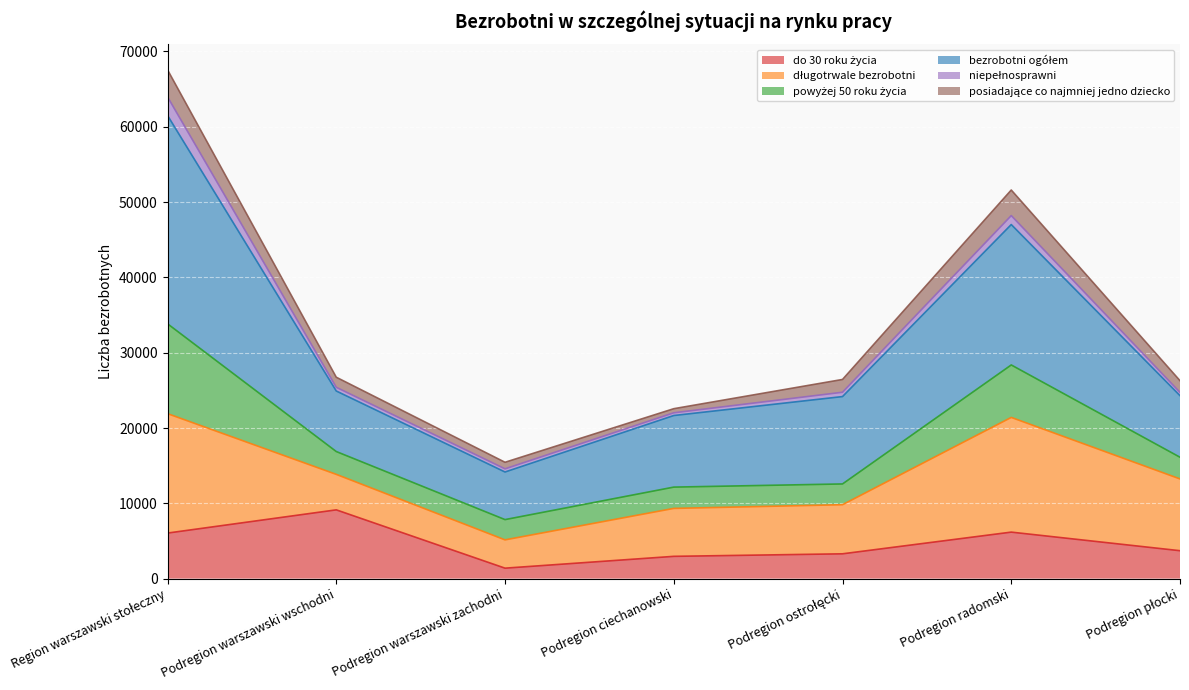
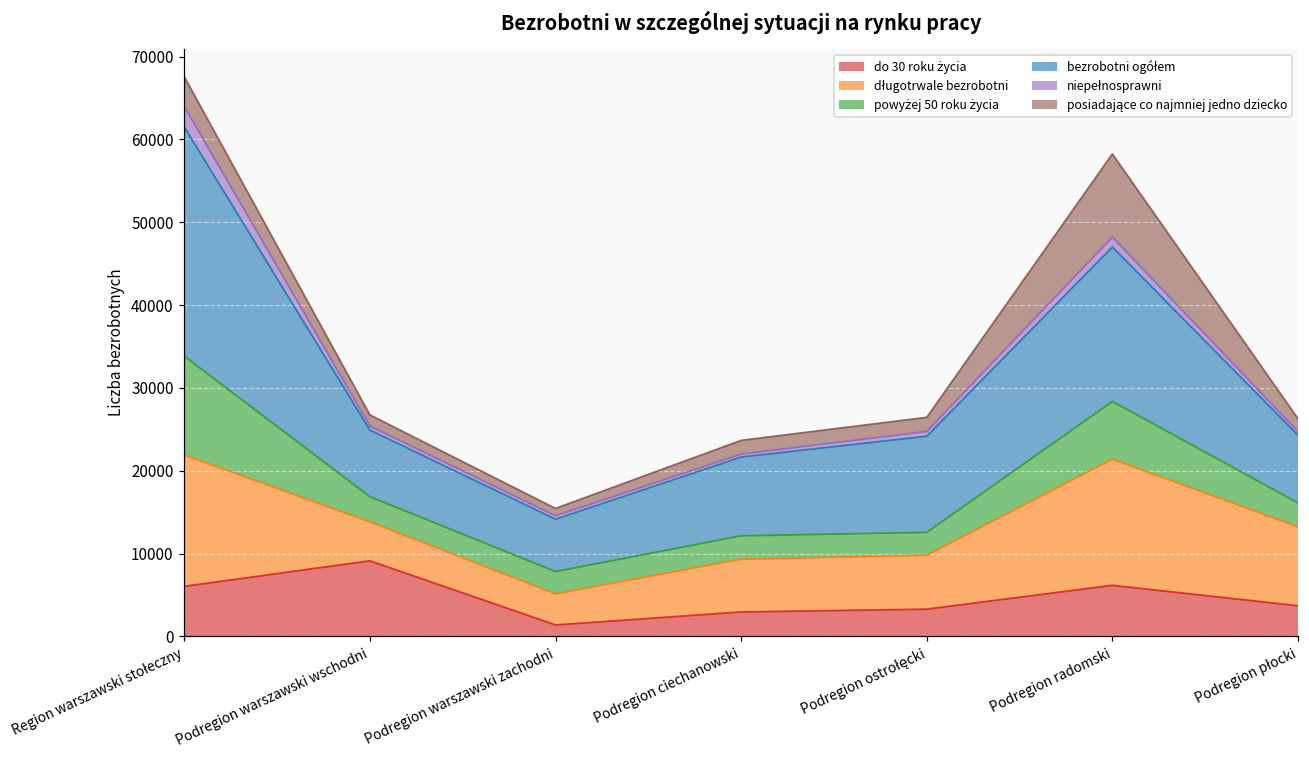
  {
    "do 30 roku życia": {
      "Region warszawski stołeczny": 6000,
      "Podregion warszawski wschodni": 9000,
      "Podregion warszawski zachodni": 1000,
      "Podregion ciechanowski": 3000,
      "Podregion ostrołęcki": 3000,
      "Podregion radomski": 6000,
      "Podregion płocki": 4000
    },
    "długotrwale bezrobotni": {
      "Region warszawski stołeczny": 16000,
      "Podregion warszawski wschodni": 5000,
      "Podregion warszawski zachodni": 4000,
      "Podregion ciechanowski": 6000,
      "Podregion ostrołęcki": 7000,
      "Podregion radomski": 15000,
      "Podregion płocki": 10000
    },
    "powyżej 50 roku życia": {
      "Region warszawski stołeczny": 12000,
      "Podregion warszawski wschodni": 3000,
      "Podregion warszawski zachodni": 3000,
      "Podregion ciechanowski": 3000,
      "Podregion ostrołęcki": 3000,
      "Podregion radomski": 7000,
      "Podregion płocki": 3000
    },
    "bezrobotni ogółem": {
      "Region warszawski stołeczny": 28000,
      "Podregion warszawski wschodni": 8000,
      "Podregion warszawski zachodni": 6000,
      "Podregion ciechanowski": 10000,
      "Podregion ostrołęcki": 12000,
      "Podregion radomski": 19000,
      "Podregion płocki": 8000
    },
    "niepełnosprawni": {
      "Region warszawski stołeczny": 2000,
      "Podregion warszawski wschodni": 0,
      "Podregion warszawski zachodni": 0,
      "Podregion ciechanowski": 0,
      "Podregion ostrołęcki": 1000,
      "Podregion radomski": 1000,
      "Podregion płocki": 0
    },
    "posiadające co najmniej jedno dziecko": {
      "Region warszawski stołeczny": 4000,
      "Podregion warszawski wschodni": 1000,
      "Podregion warszawski zachodni": 1000,
-     "Podregion ciechanowski": 1000,
+     "Podregion ciechanowski": 2000,
      "Podregion ostrołęcki": 2000,
-     "Podregion radomski": 3000,
+     "Podregion radomski": 10000,
      "Podregion płocki": 2000
    }
  }
